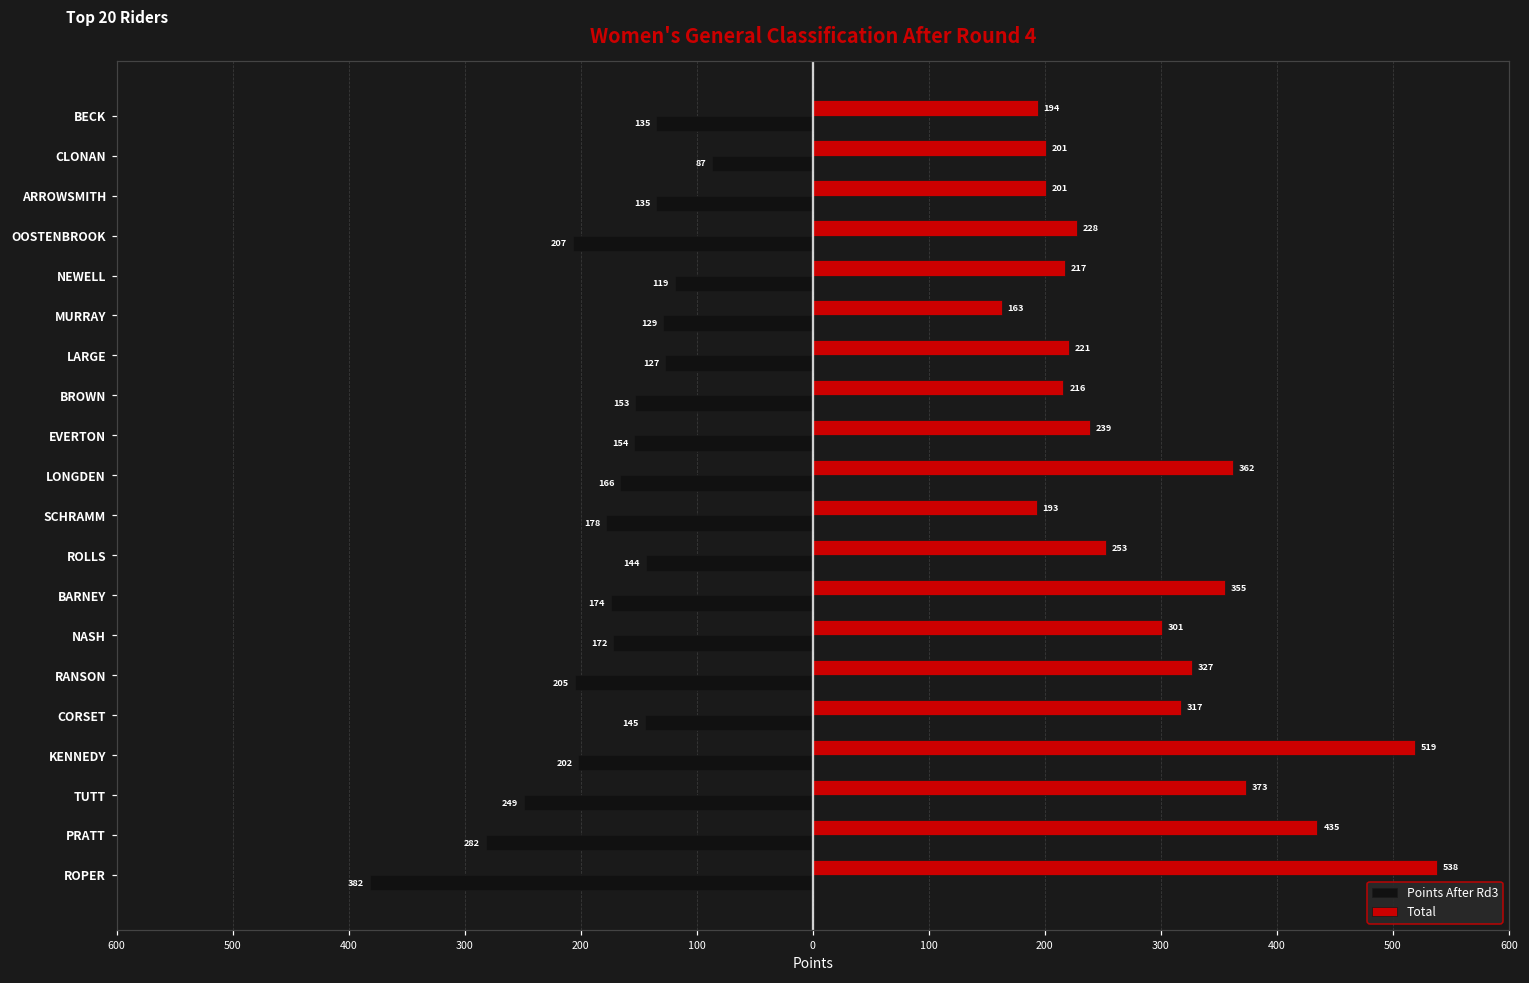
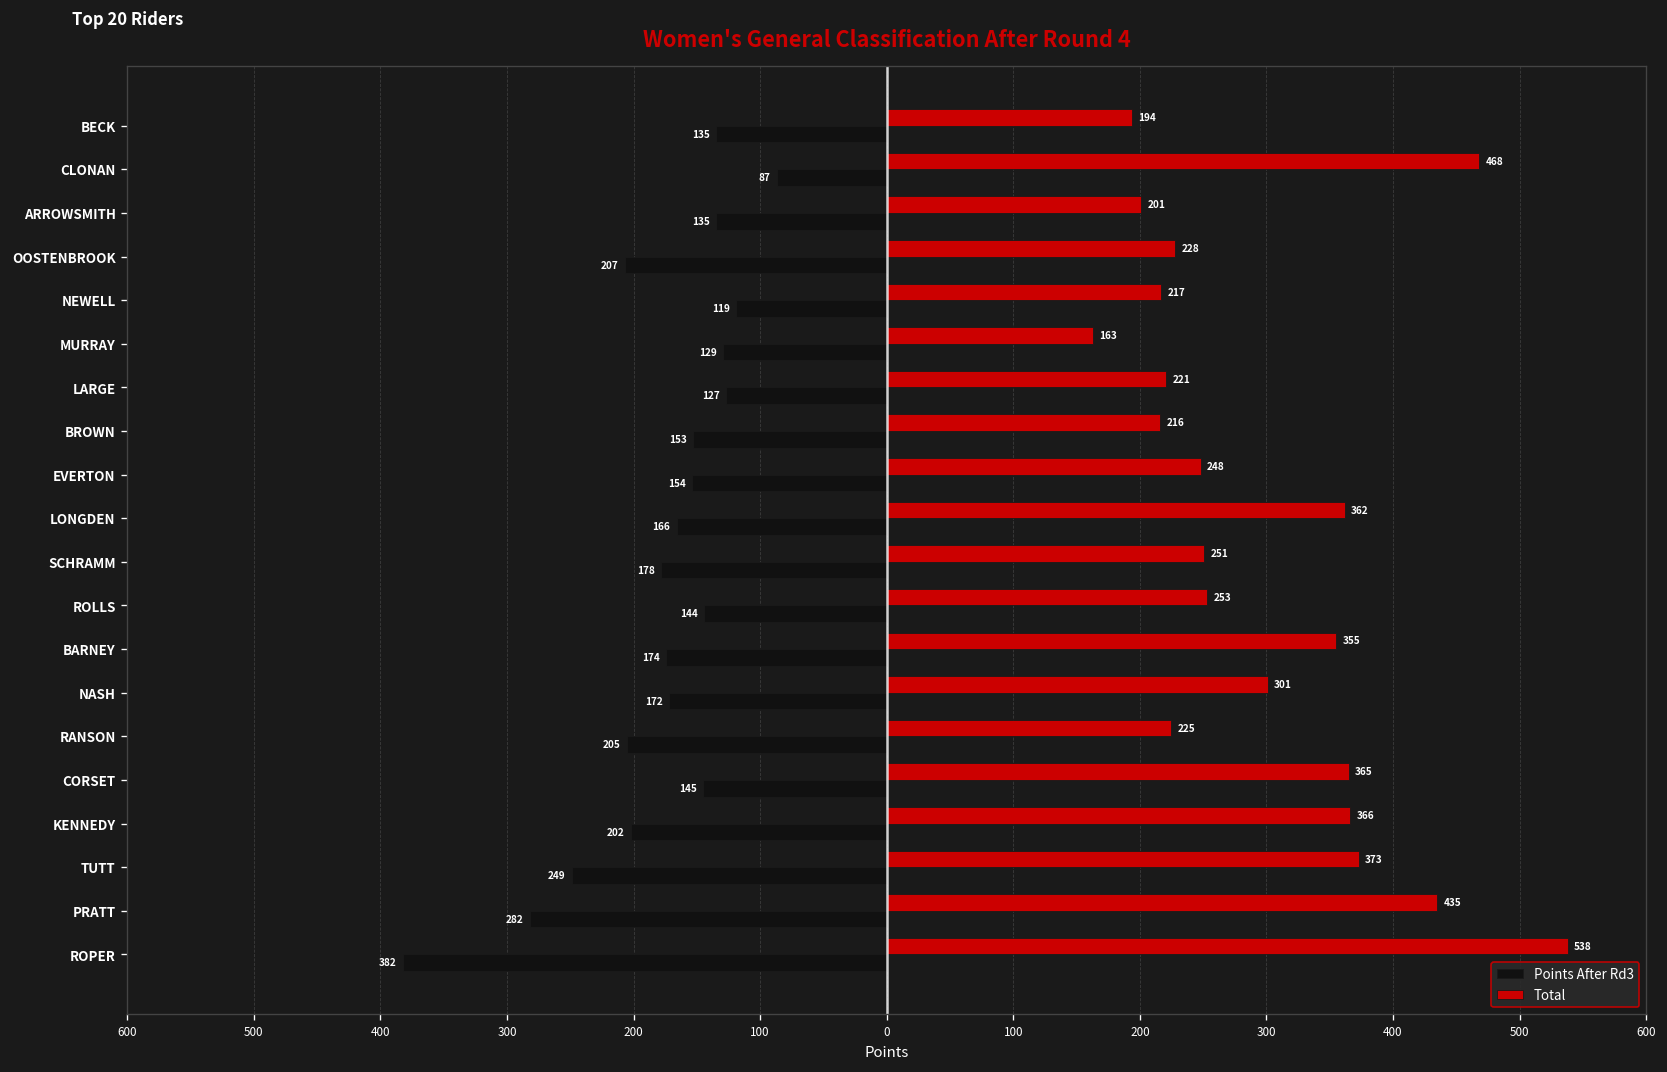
  {
    "Total": {
      "BECK": 194,
-     "CLONAN": 201,
+     "CLONAN": 468,
      "ARROWSMITH": 201,
      "OOSTENBROOK": 228,
      "NEWELL": 217,
      "MURRAY": 163,
      "LARGE": 221,
      "BROWN": 216,
-     "EVERTON": 239,
+     "EVERTON": 248,
      "LONGDEN": 362,
-     "SCHRAMM": 193,
+     "SCHRAMM": 251,
      "ROLLS": 253,
      "BARNEY": 355,
      "NASH": 301,
-     "RANSON": 327,
-     "CORSET": 317,
-     "KENNEDY": 519,
+     "RANSON": 225,
+     "CORSET": 365,
+     "KENNEDY": 366,
      "TUTT": 373,
      "PRATT": 435,
      "ROPER": 538
    }
  }
